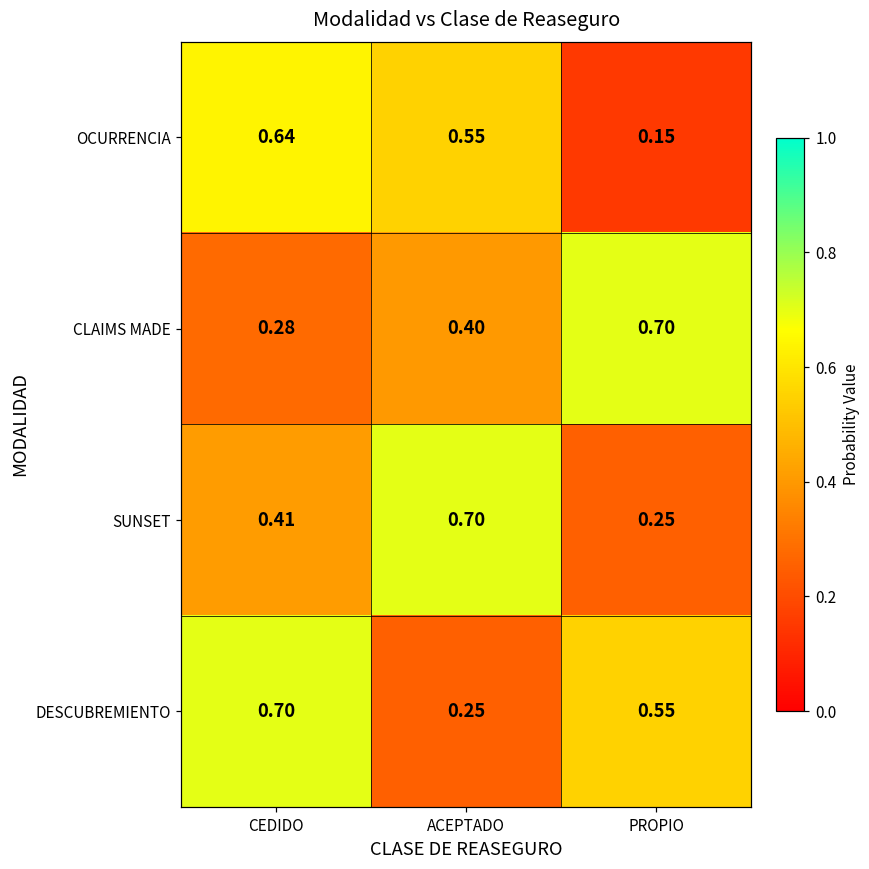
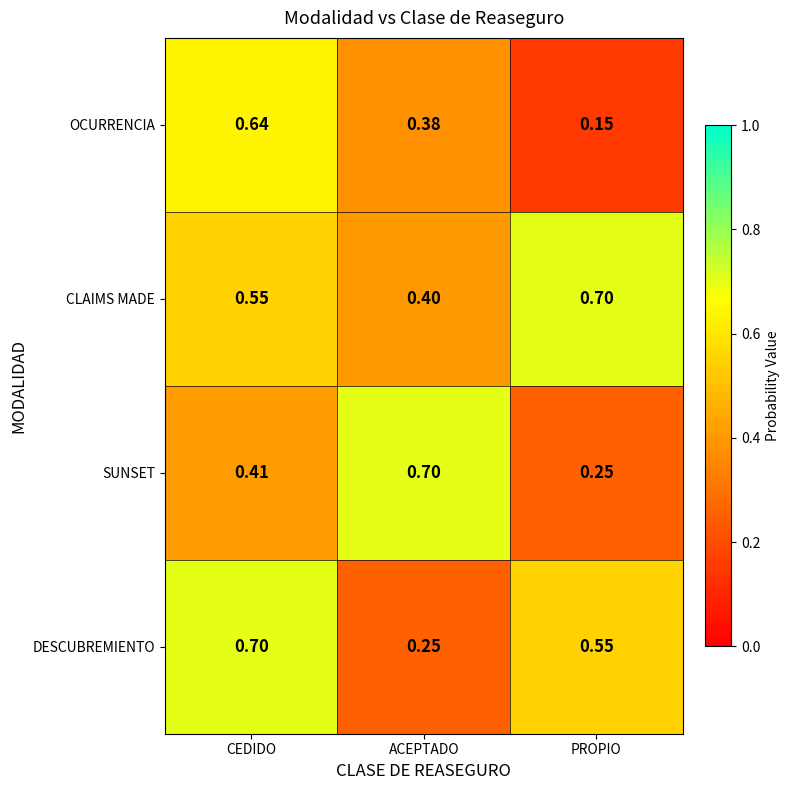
  {
    "OCURRENCIA": {
      "CEDIDO": 0.64,
-     "ACEPTADO": 0.55,
+     "ACEPTADO": 0.38,
      "PROPIO": 0.15
    },
    "CLAIMS MADE": {
-     "CEDIDO": 0.28,
+     "CEDIDO": 0.55,
      "ACEPTADO": 0.40,
      "PROPIO": 0.70
    },
    "SUNSET": {
      "CEDIDO": 0.41,
      "ACEPTADO": 0.70,
      "PROPIO": 0.25
    },
    "DESCUBREMIENTO": {
      "CEDIDO": 0.70,
      "ACEPTADO": 0.25,
      "PROPIO": 0.55
    }
  }
